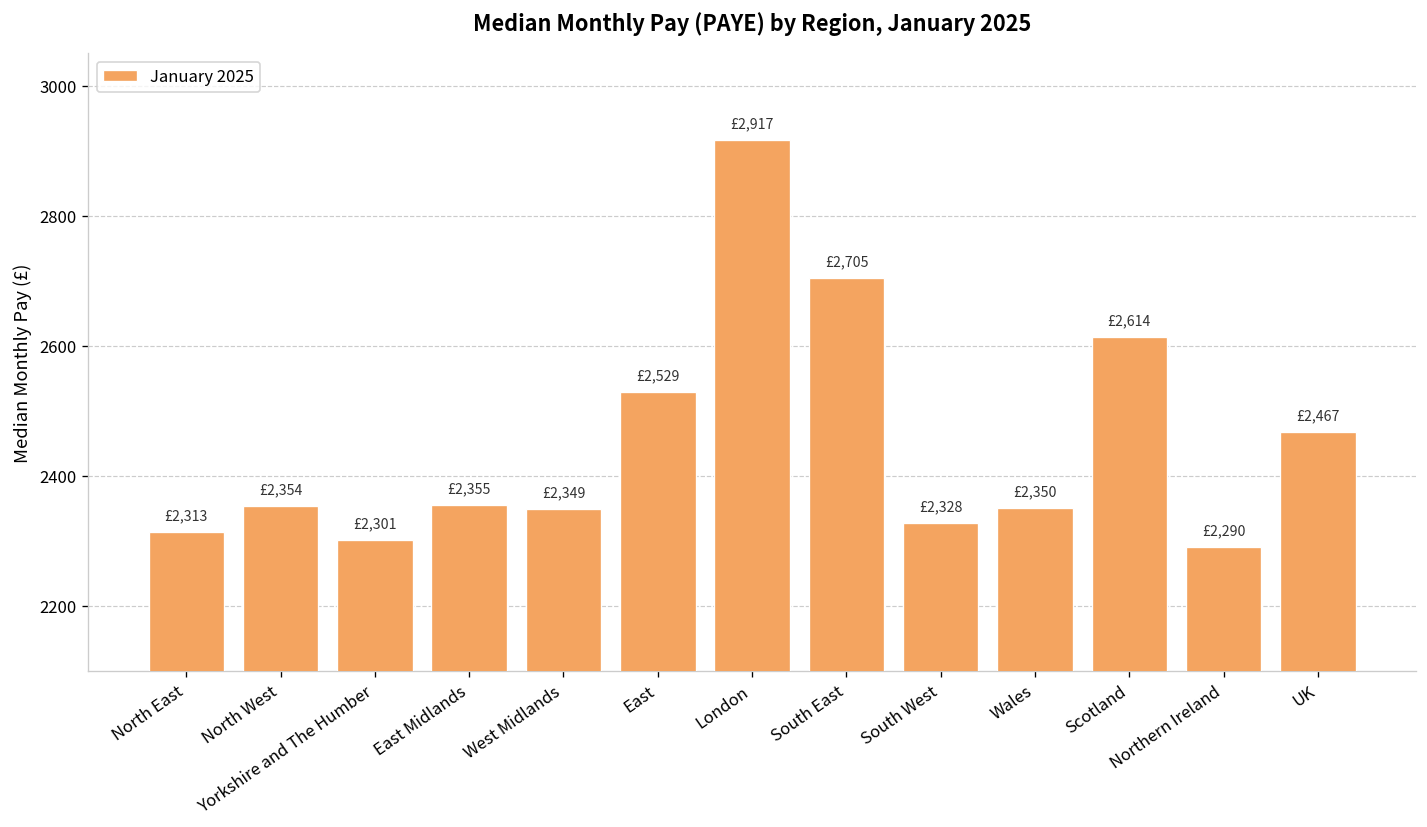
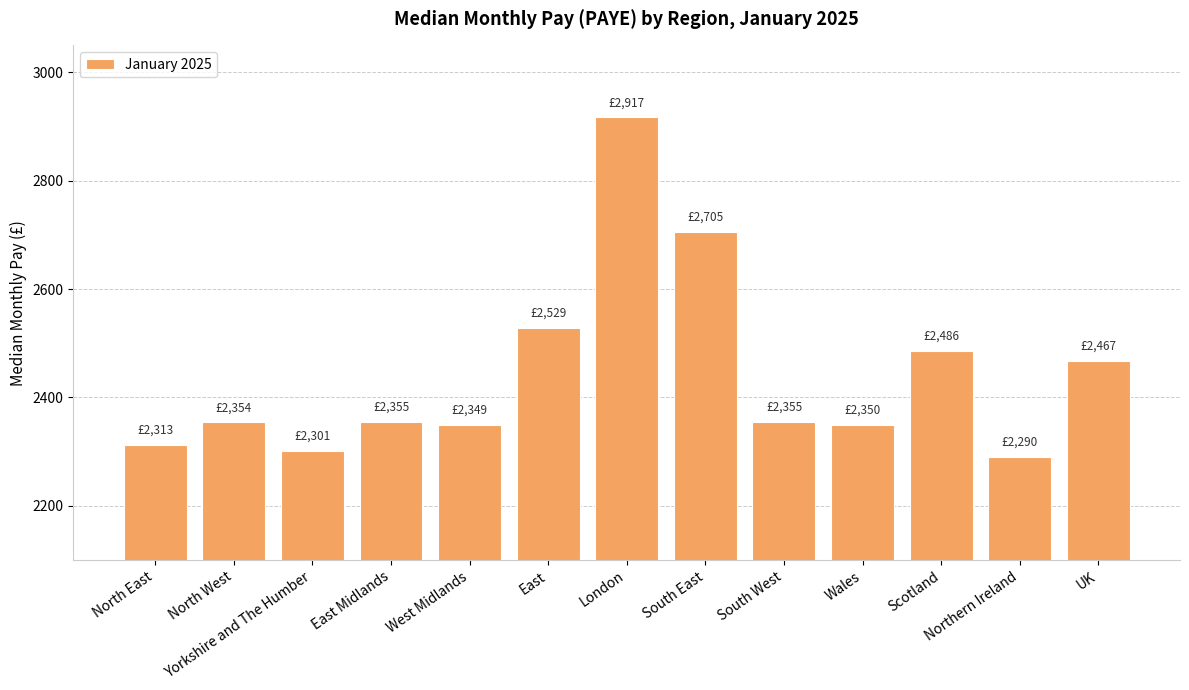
  {
    "North East": "£2,313",
    "North West": "£2,354",
    "Yorkshire and The Humber": "£2,301",
    "East Midlands": "£2,355",
    "West Midlands": "£2,349",
    "East": "£2,529",
    "London": "£2,917",
    "South East": "£2,705",
-   "South West": "£2,328",
+   "South West": "£2,355",
    "Wales": "£2,350",
-   "Scotland": "£2,614",
+   "Scotland": "£2,486",
    "Northern Ireland": "£2,290",
    "UK": "£2,467"
  }
